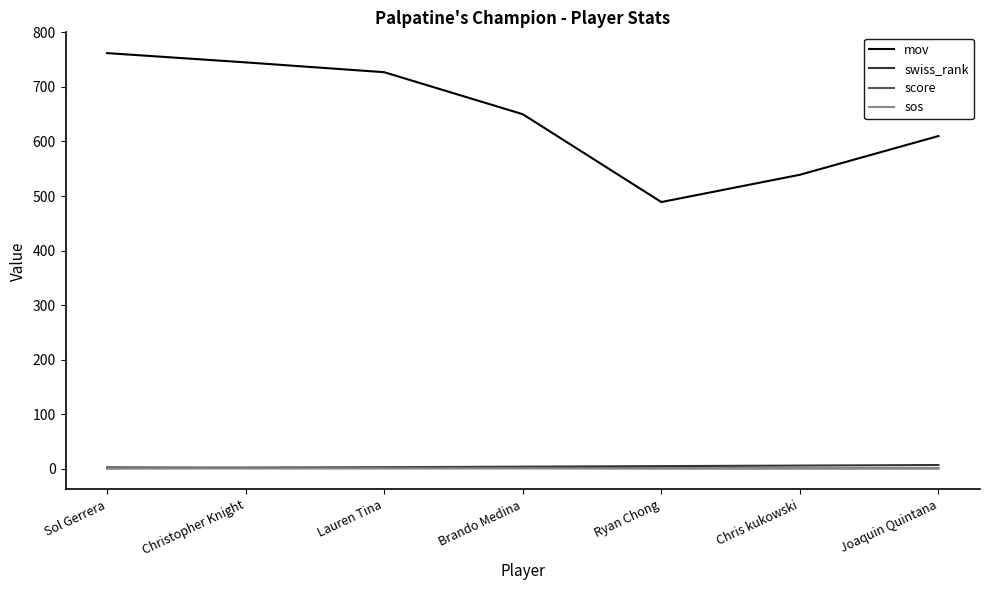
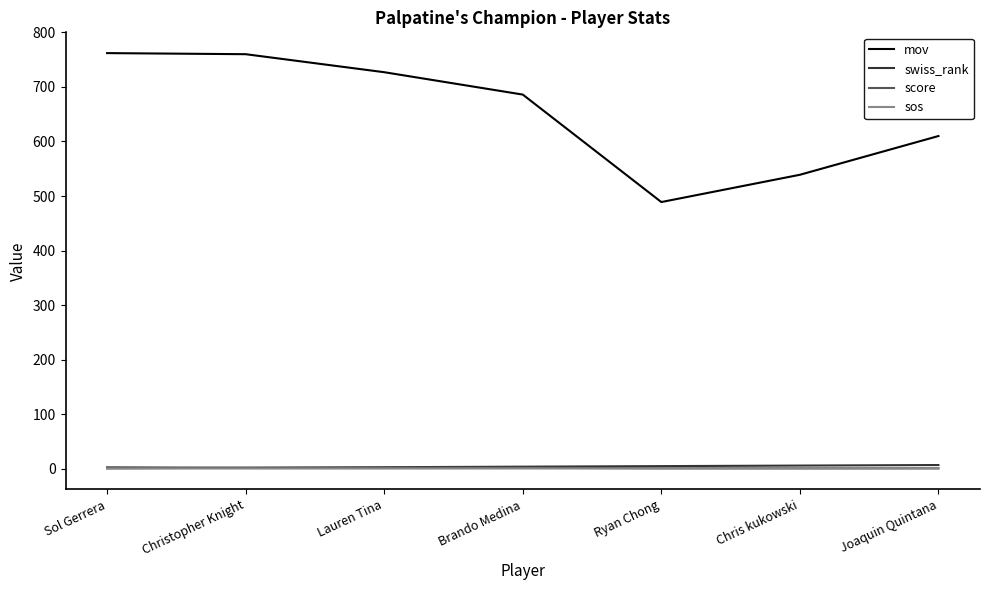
  {
    "mov": {
      "Sol Gerrera": 760,
-     "Christopher Knight": 750,
+     "Christopher Knight": 760,
      "Lauren Tina": 730,
-     "Brando Medina": 650,
+     "Brando Medina": 690,
      "Ryan Chong": 490,
      "Chris kukowski": 540,
      "Joaquin Quintana": 610
    }
  }
